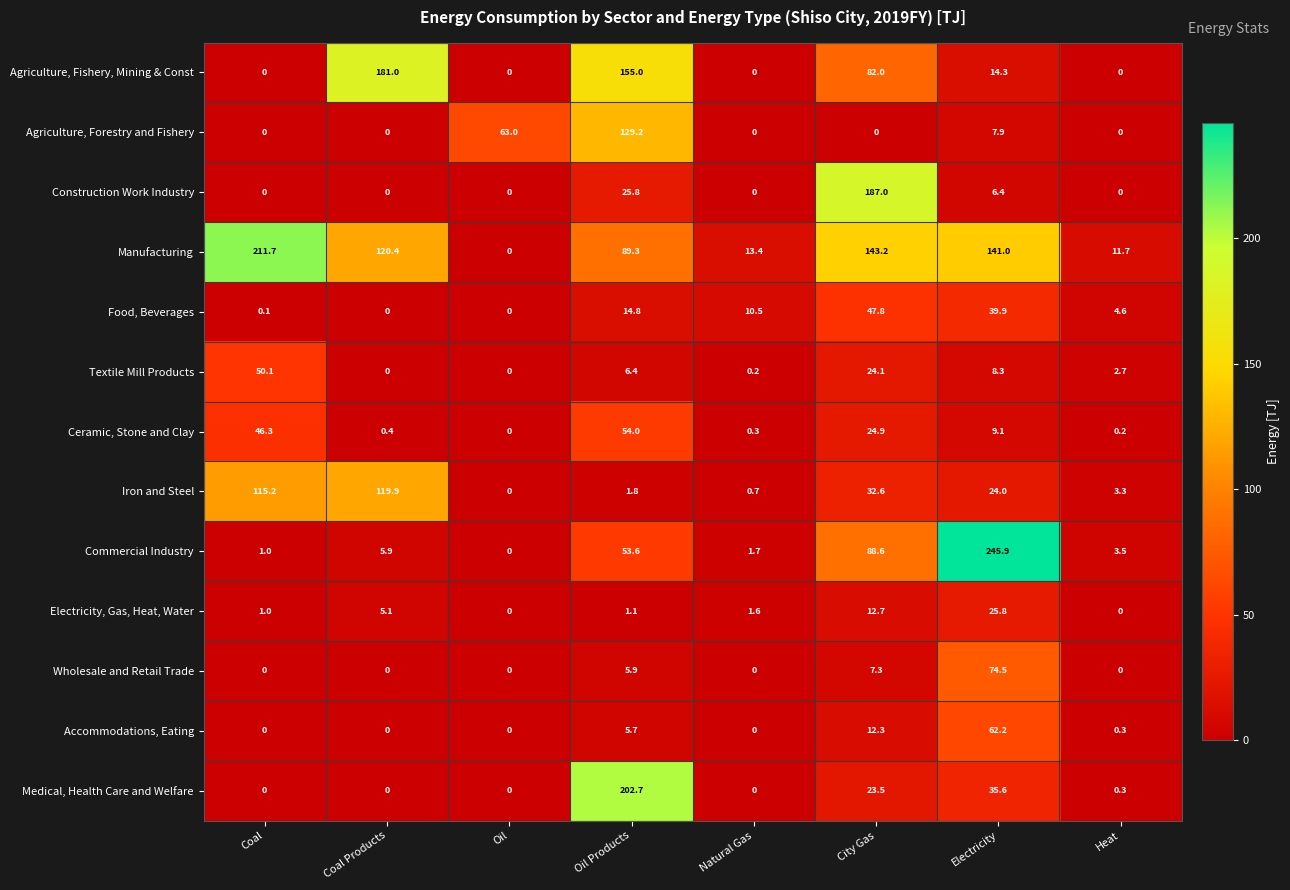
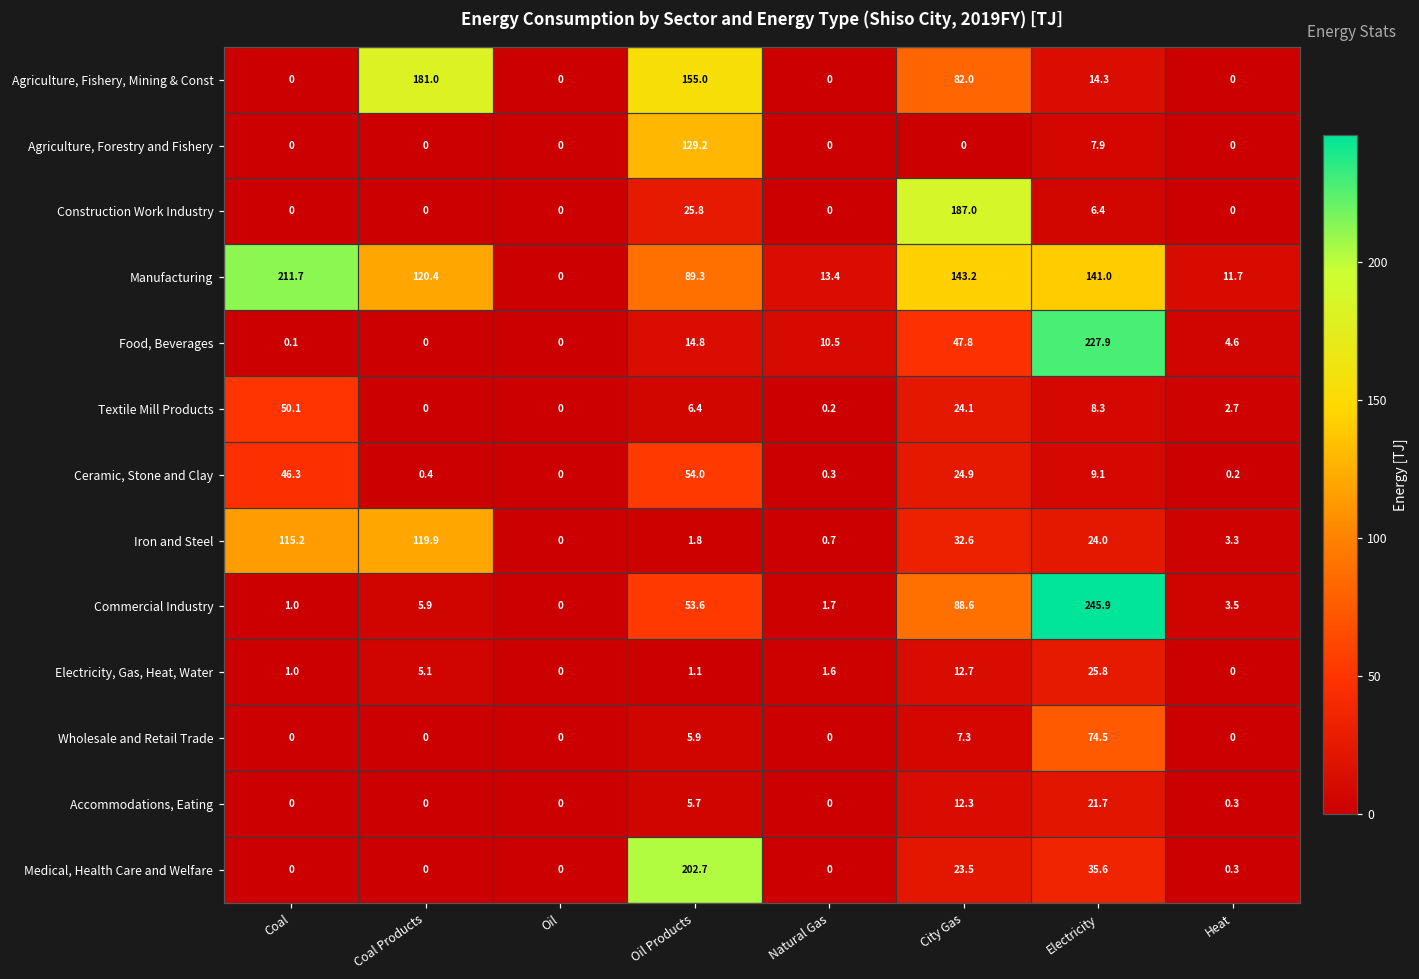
  {
    "Agriculture, Fishery, Mining & Const": {
      "Coal": 0,
      "Coal Products": 181.0,
      "Oil": 0,
      "Oil Products": 155.0,
      "Natural Gas": 0,
      "City Gas": 82.0,
      "Electricity": 14.3,
      "Heat": 0
    },
    "Agriculture, Forestry and Fishery": {
      "Coal": 0,
      "Coal Products": 0,
-     "Oil": 63.0,
+     "Oil": 0,
      "Oil Products": 129.2,
      "Natural Gas": 0,
      "City Gas": 0,
      "Electricity": 7.9,
      "Heat": 0
    },
    "Construction Work Industry": {
      "Coal": 0,
      "Coal Products": 0,
      "Oil": 0,
      "Oil Products": 25.8,
      "Natural Gas": 0,
      "City Gas": 187.0,
      "Electricity": 6.4,
      "Heat": 0
    },
    "Manufacturing": {
      "Coal": 211.7,
      "Coal Products": 120.4,
      "Oil": 0,
      "Oil Products": 89.3,
      "Natural Gas": 13.4,
      "City Gas": 143.2,
      "Electricity": 141.0,
      "Heat": 11.7
    },
    "Food, Beverages": {
      "Coal": 0.1,
      "Coal Products": 0,
      "Oil": 0,
      "Oil Products": 14.8,
      "Natural Gas": 10.5,
      "City Gas": 47.8,
-     "Electricity": 39.9,
+     "Electricity": 227.9,
      "Heat": 4.6
    },
    "Textile Mill Products": {
      "Coal": 50.1,
      "Coal Products": 0,
      "Oil": 0,
      "Oil Products": 6.4,
      "Natural Gas": 0.2,
      "City Gas": 24.1,
      "Electricity": 8.3,
      "Heat": 2.7
    },
    "Ceramic, Stone and Clay": {
      "Coal": 46.3,
      "Coal Products": 0.4,
      "Oil": 0,
      "Oil Products": 54.0,
      "Natural Gas": 0.3,
      "City Gas": 24.9,
      "Electricity": 9.1,
      "Heat": 0.2
    },
    "Iron and Steel": {
      "Coal": 115.2,
      "Coal Products": 119.9,
      "Oil": 0,
      "Oil Products": 1.8,
      "Natural Gas": 0.7,
      "City Gas": 32.6,
      "Electricity": 24.0,
      "Heat": 3.3
    },
    "Commercial Industry": {
      "Coal": 1.0,
      "Coal Products": 5.9,
      "Oil": 0,
      "Oil Products": 53.6,
      "Natural Gas": 1.7,
      "City Gas": 88.6,
      "Electricity": 245.9,
      "Heat": 3.5
    },
    "Electricity, Gas, Heat, Water": {
      "Coal": 1.0,
      "Coal Products": 5.1,
      "Oil": 0,
      "Oil Products": 1.1,
      "Natural Gas": 1.6,
      "City Gas": 12.7,
      "Electricity": 25.8,
      "Heat": 0
    },
    "Wholesale and Retail Trade": {
      "Coal": 0,
      "Coal Products": 0,
      "Oil": 0,
      "Oil Products": 5.9,
      "Natural Gas": 0,
      "City Gas": 7.3,
      "Electricity": 74.5,
      "Heat": 0
    },
    "Accommodations, Eating": {
      "Coal": 0,
      "Coal Products": 0,
      "Oil": 0,
      "Oil Products": 5.7,
      "Natural Gas": 0,
      "City Gas": 12.3,
-     "Electricity": 62.2,
+     "Electricity": 21.7,
      "Heat": 0.3
    },
    "Medical, Health Care and Welfare": {
      "Coal": 0,
      "Coal Products": 0,
      "Oil": 0,
      "Oil Products": 202.7,
      "Natural Gas": 0,
      "City Gas": 23.5,
      "Electricity": 35.6,
      "Heat": 0.3
    }
  }
